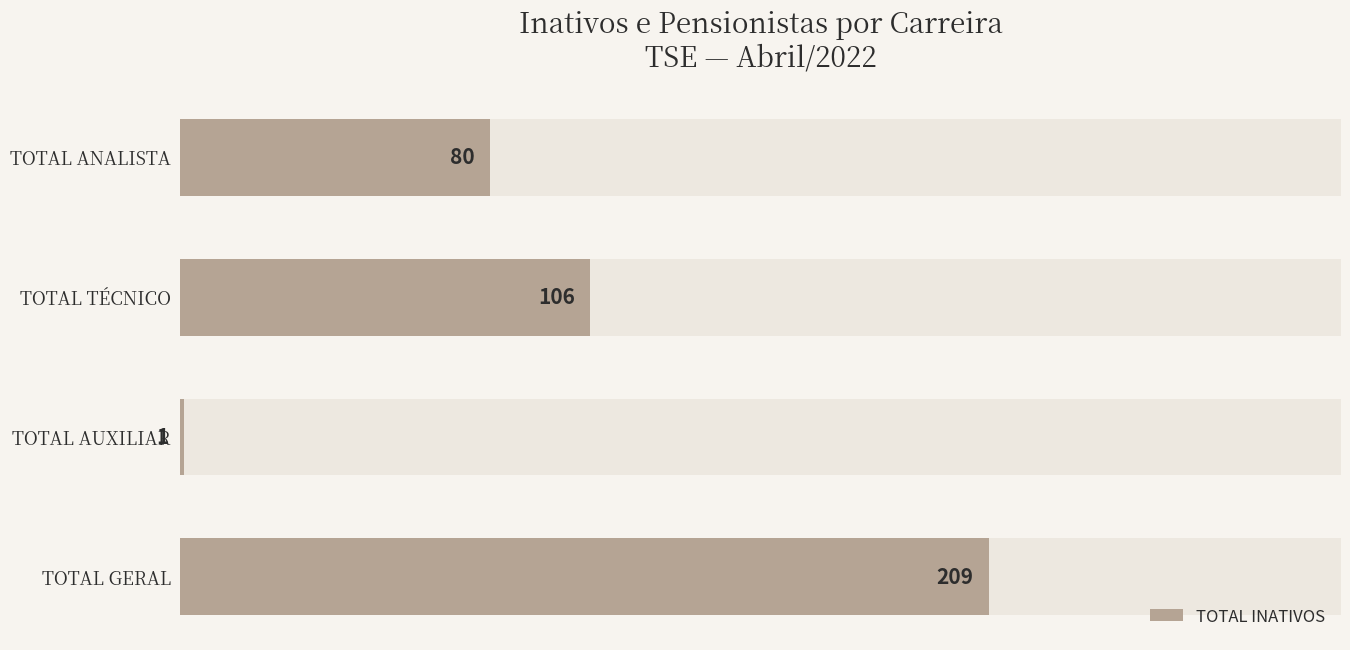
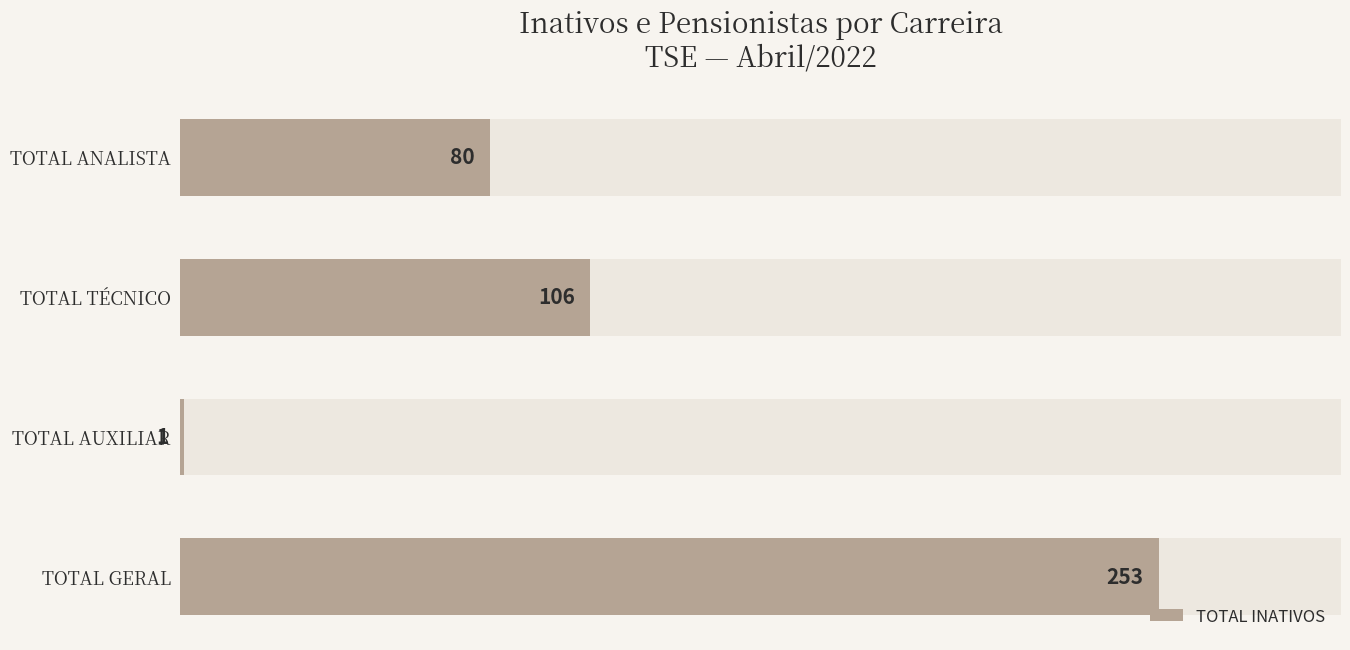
  {
    "TOTAL INATIVOS": {
-     "TOTAL GERAL": 209
+     "TOTAL GERAL": 253
    }
  }
